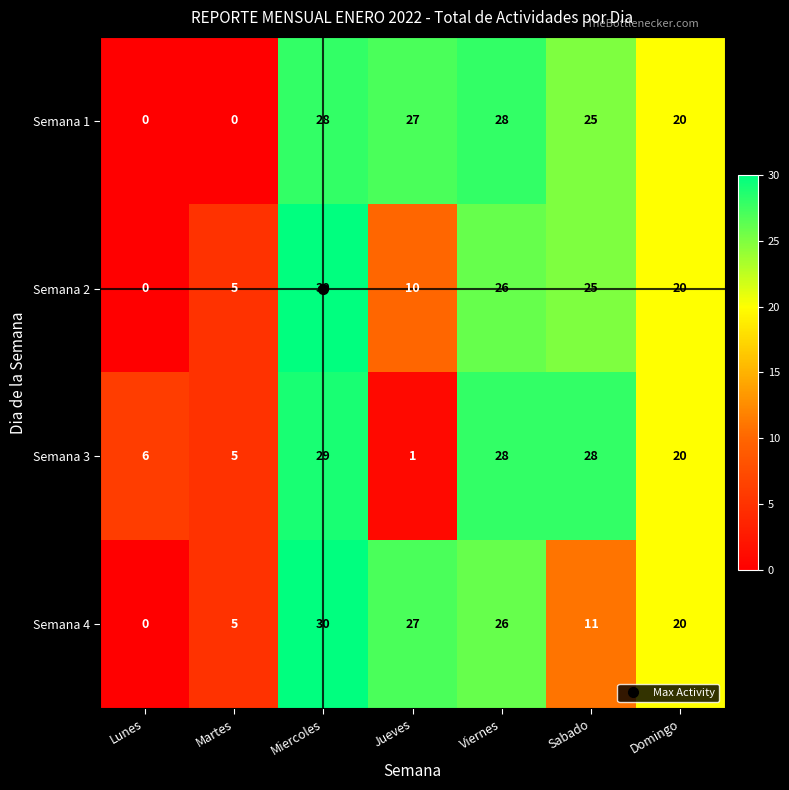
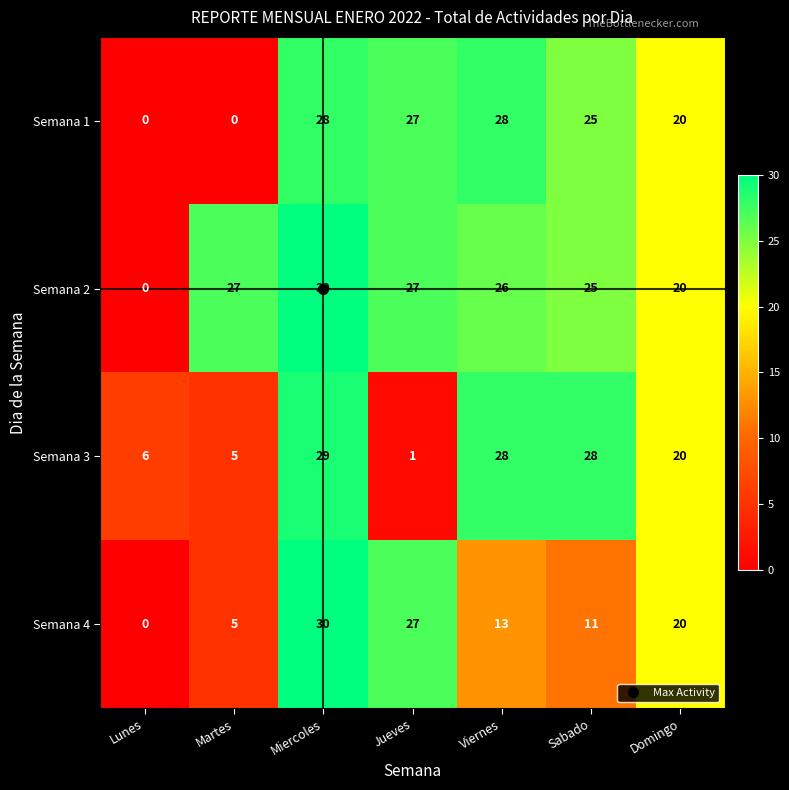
  {
    "Semana 1": {
      "Lunes": 0,
      "Martes": 0,
      "Miercoles": 28,
      "Jueves": 27,
      "Viernes": 28,
      "Sabado": 25,
      "Domingo": 20
    },
    "Semana 2": {
      "Lunes": 0,
-     "Martes": 5,
-     "Jueves": 10,
+     "Martes": 27,
+     "Jueves": 27,
      "Viernes": 26,
      "Sabado": 25,
      "Domingo": 20
    },
    "Semana 3": {
      "Lunes": 6,
      "Martes": 5,
      "Miercoles": 29,
      "Jueves": 1,
      "Viernes": 28,
      "Sabado": 28,
      "Domingo": 20
    },
    "Semana 4": {
      "Lunes": 0,
      "Martes": 5,
      "Miercoles": 30,
      "Jueves": 27,
-     "Viernes": 26,
+     "Viernes": 13,
      "Sabado": 11,
      "Domingo": 20
    }
  }
